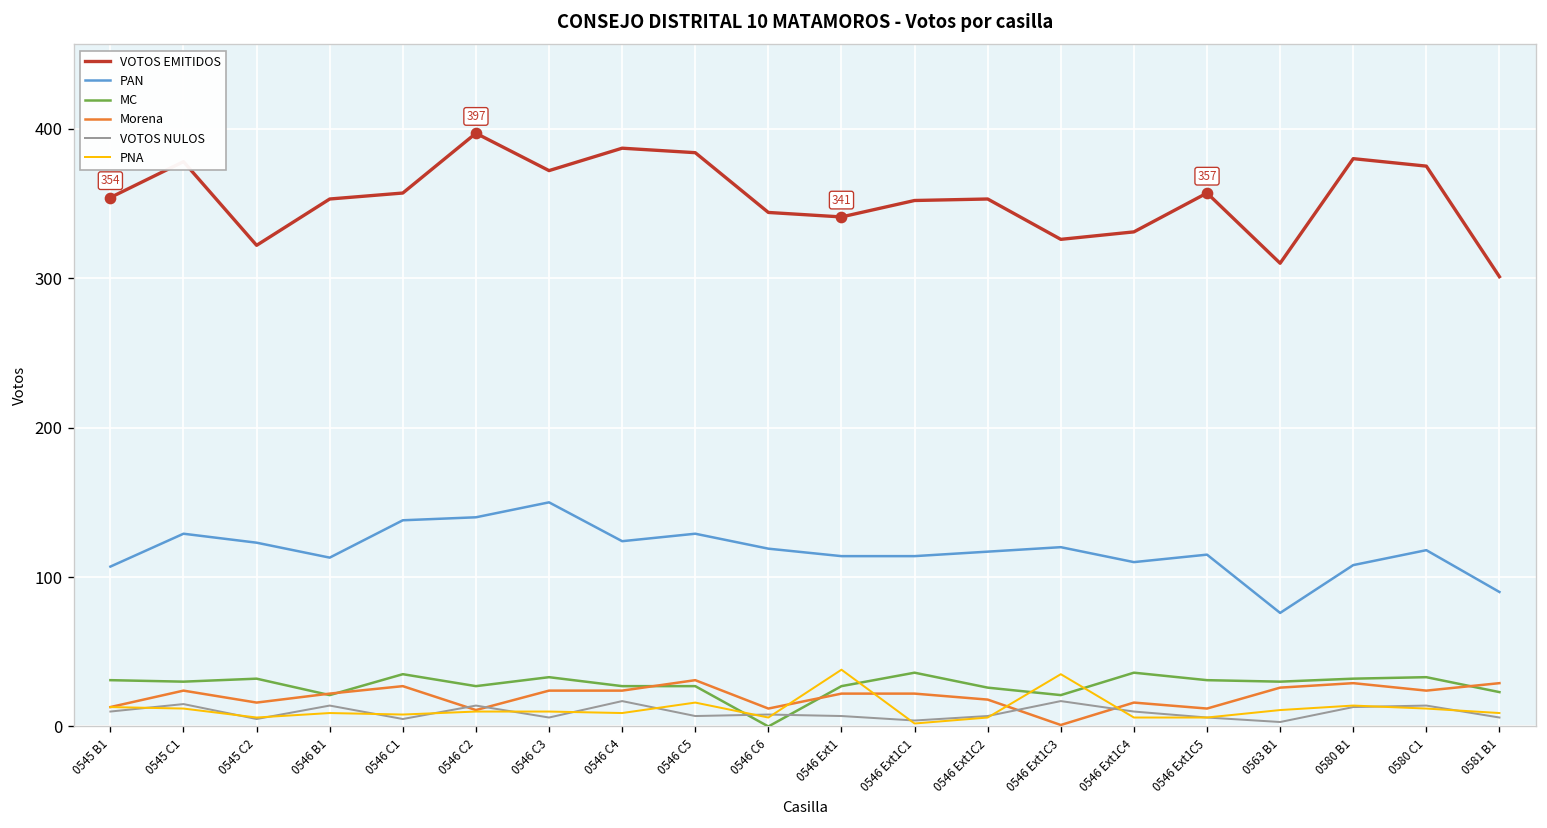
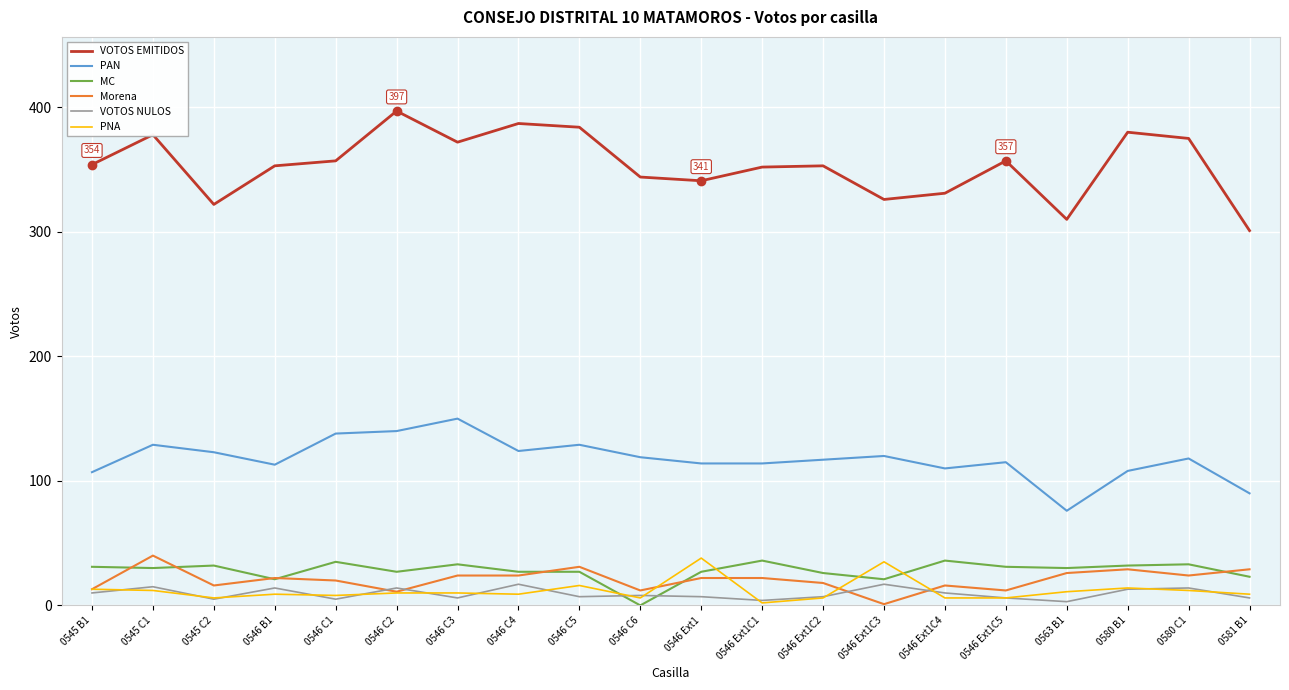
  {
    "PAN": {
      "0545 B1": 107,
      "0545 C1": 129,
      "0545 C2": 123,
      "0546 B1": 113,
      "0546 C1": 138,
      "0546 C2": 140,
      "0546 C3": 150,
      "0546 C4": 124,
      "0546 C5": 129,
      "0546 C6": 119,
      "0546 Ext1": 114,
      "0546 Ext1C1": 114,
      "0546 Ext1C2": 117,
      "0546 Ext1C3": 120,
      "0546 Ext1C4": 110,
      "0546 Ext1C5": 115,
      "0563 B1": 76,
      "0580 B1": 108,
      "0580 C1": 118,
      "0581 B1": 90
    },
    "MC": {
      "0545 B1": 31,
      "0545 C1": 30,
      "0545 C2": 32,
      "0546 C1": 35,
      "0546 C2": 27,
      "0546 C3": 33,
      "0546 C4": 27,
      "0546 C5": 27,
      "0546 C6": 0,
      "0546 Ext1": 27,
      "0546 Ext1C1": 36,
      "0546 Ext1C2": 26,
      "0546 Ext1C3": 21,
      "0546 Ext1C4": 36,
      "0546 Ext1C5": 31,
      "0563 B1": 30,
      "0580 B1": 32,
      "0580 C1": 33,
      "0581 B1": 23
    },
    "Morena": {
-     "0545 C1": 24,
+     "0545 C1": 40,
      "0545 C2": 16,
-     "0546 C1": 27,
+     "0546 C1": 20,
      "0546 C3": 24,
      "0546 C4": 24,
      "0546 C5": 31,
      "0546 C6": 12,
      "0546 Ext1": 22,
      "0546 Ext1C1": 22,
      "0546 Ext1C2": 18,
      "0546 Ext1C3": 1,
      "0546 Ext1C4": 16,
      "0546 Ext1C5": 12,
      "0563 B1": 26,
      "0580 B1": 29,
      "0580 C1": 24,
      "0581 B1": 29
    },
    "VOTOS NULOS": {
      "0545 B1": 10,
      "0545 C1": 15,
      "0546 B1": 14,
      "0546 C1": 5,
      "0546 C2": 14,
      "0546 C3": 6,
      "0546 C4": 17,
      "0546 C5": 7,
      "0546 Ext1": 7,
      "0546 Ext1C3": 17,
      "0546 Ext1C4": 10,
      "0563 B1": 3,
      "0581 B1": 6
    },
    "PNA": {
      "0545 C1": 12,
      "0546 B1": 9,
      "0546 C1": 8,
      "0546 C3": 10,
      "0546 C4": 9,
      "0546 C5": 16,
      "0546 Ext1": 38,
      "0546 Ext1C3": 35,
      "0546 Ext1C4": 6,
      "0563 B1": 11,
      "0581 B1": 9
    }
  }
